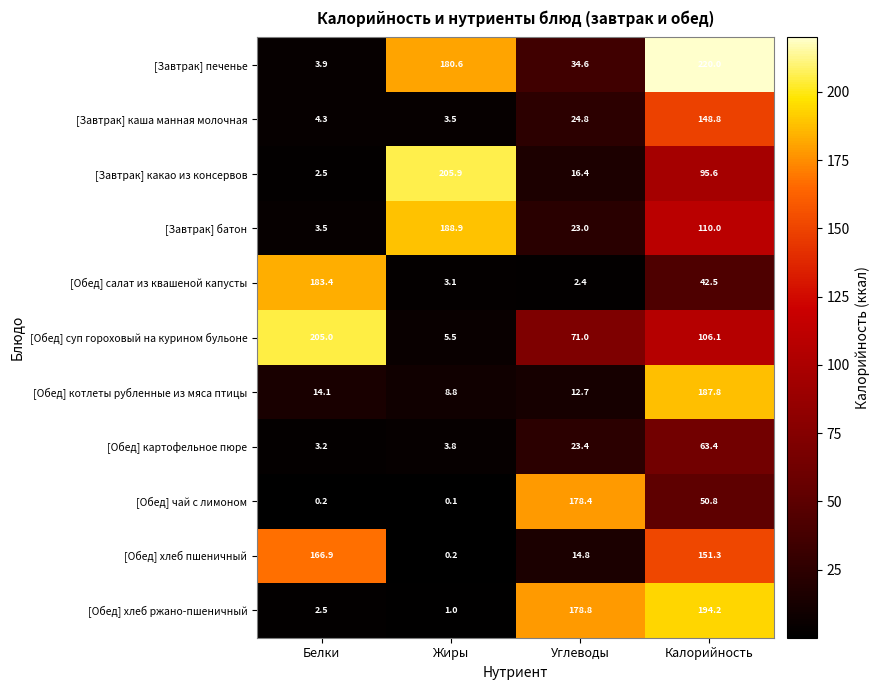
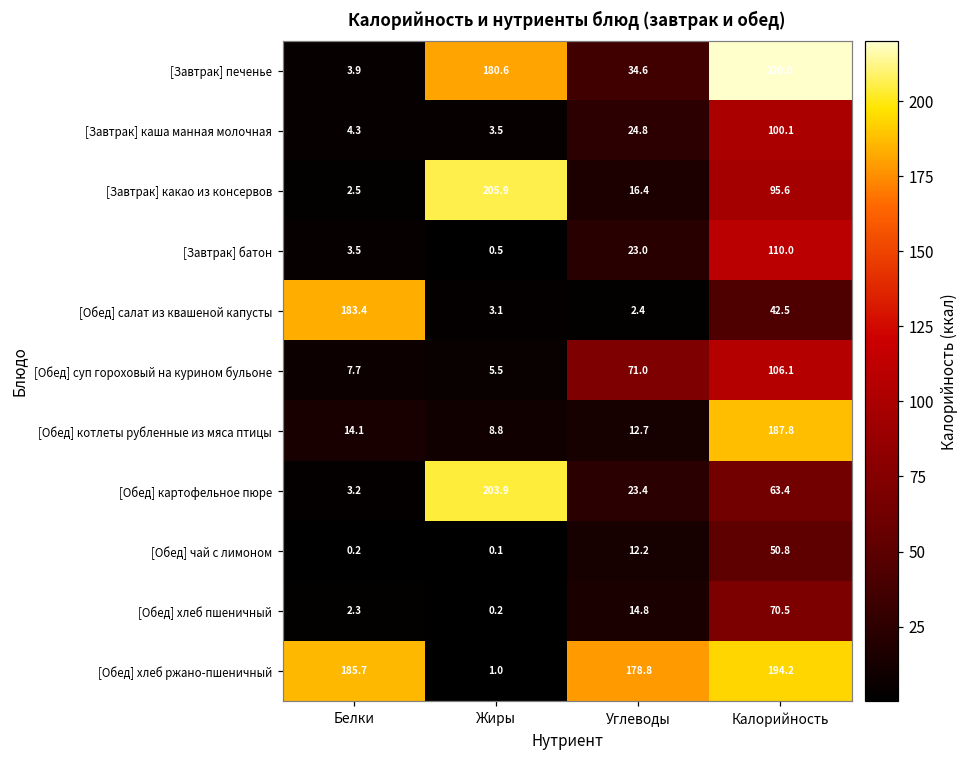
  {
    "[Завтрак] печенье": {
      "Белки": 3.9,
      "Жиры": 180.6,
      "Углеводы": 34.6,
      "Калорийность": 220.0
    },
    "[Завтрак] каша манная молочная": {
      "Белки": 4.3,
      "Жиры": 3.5,
      "Углеводы": 24.8,
-     "Калорийность": 148.8
+     "Калорийность": 100.1
    },
    "[Завтрак] какао из консервов": {
      "Белки": 2.5,
      "Жиры": 205.9,
      "Углеводы": 16.4,
      "Калорийность": 95.6
    },
    "[Завтрак] батон": {
      "Белки": 3.5,
-     "Жиры": 188.9,
+     "Жиры": 0.5,
      "Углеводы": 23.0,
      "Калорийность": 110.0
    },
    "[Обед] салат из квашеной капусты": {
      "Белки": 183.4,
      "Жиры": 3.1,
      "Углеводы": 2.4,
      "Калорийность": 42.5
    },
    "[Обед] суп гороховый на курином бульоне": {
-     "Белки": 205.0,
+     "Белки": 7.7,
      "Жиры": 5.5,
      "Углеводы": 71.0,
      "Калорийность": 106.1
    },
    "[Обед] котлеты рубленные из мяса птицы": {
      "Белки": 14.1,
      "Жиры": 8.8,
      "Углеводы": 12.7,
      "Калорийность": 187.8
    },
    "[Обед] картофельное пюре": {
      "Белки": 3.2,
-     "Жиры": 3.8,
+     "Жиры": 203.9,
      "Углеводы": 23.4,
      "Калорийность": 63.4
    },
    "[Обед] чай с лимоном": {
      "Белки": 0.2,
      "Жиры": 0.1,
-     "Углеводы": 178.4,
+     "Углеводы": 12.2,
      "Калорийность": 50.8
    },
    "[Обед] хлеб пшеничный": {
-     "Белки": 166.9,
+     "Белки": 2.3,
      "Жиры": 0.2,
      "Углеводы": 14.8,
-     "Калорийность": 151.3
+     "Калорийность": 70.5
    },
    "[Обед] хлеб ржано-пшеничный": {
-     "Белки": 2.5,
+     "Белки": 185.7,
      "Жиры": 1.0,
      "Углеводы": 178.8,
      "Калорийность": 194.2
    }
  }
